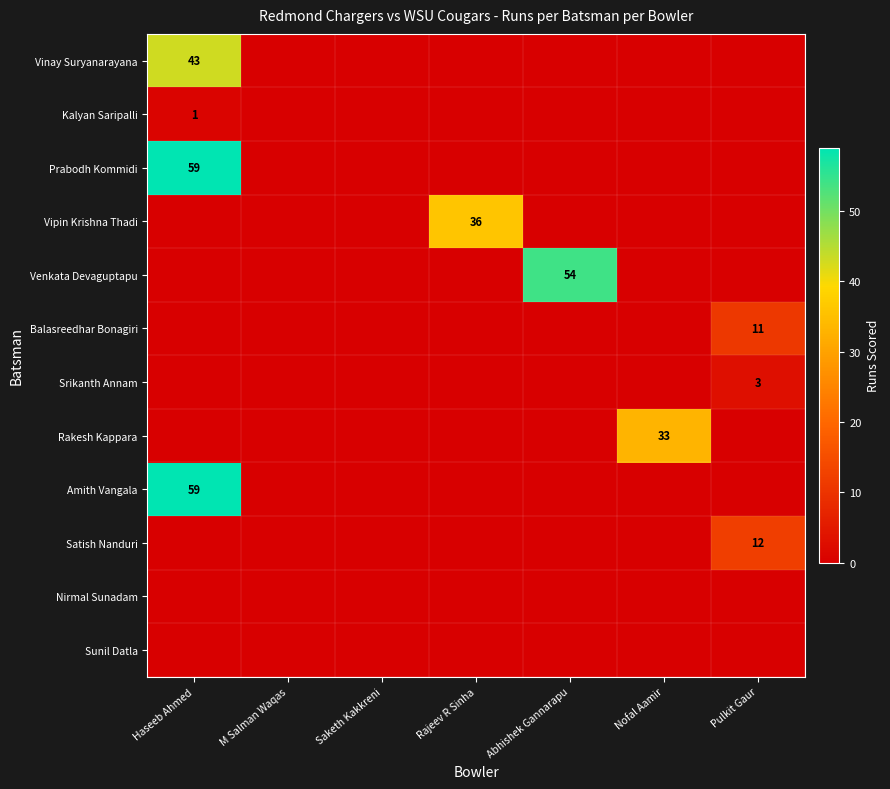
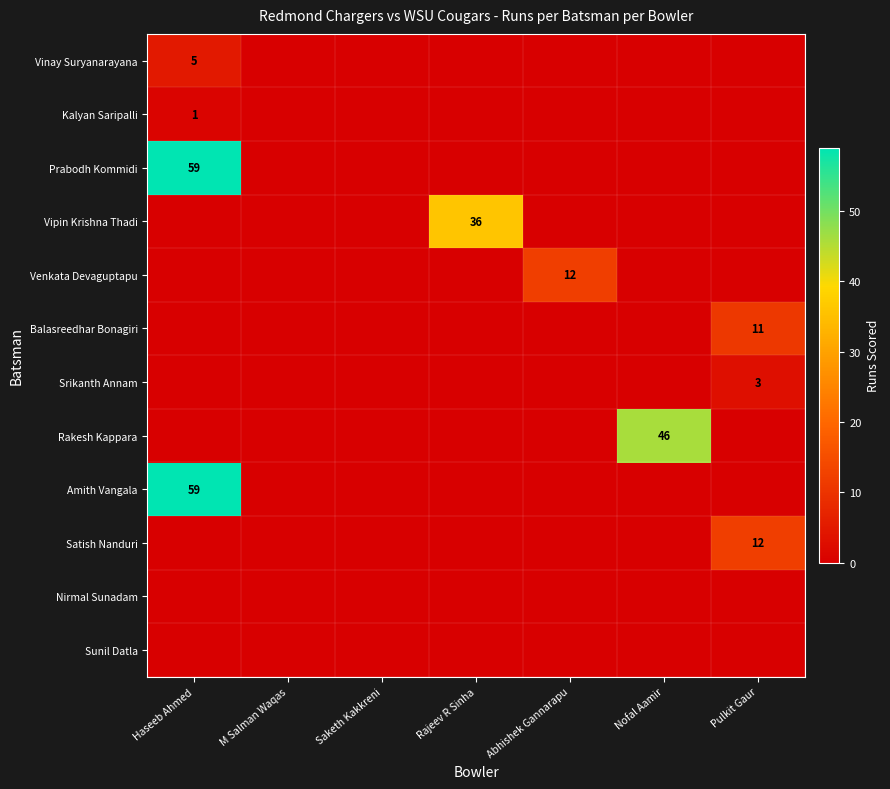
  {
    "Vinay Suryanarayana": {
-     "Haseeb Ahmed": 43
+     "Haseeb Ahmed": 5
    },
    "Kalyan Saripalli": {
      "Haseeb Ahmed": 1
    },
    "Prabodh Kommidi": {
      "Haseeb Ahmed": 59
    },
    "Vipin Krishna Thadi": {
      "Rajeev R Sinha": 36
    },
    "Venkata Devaguptapu": {
-     "Abhishek Gannarapu": 54
+     "Abhishek Gannarapu": 12
    },
    "Balasreedhar Bonagiri": {
      "Pulkit Gaur": 11
    },
    "Srikanth Annam": {
      "Pulkit Gaur": 3
    },
    "Rakesh Kappara": {
-     "Nofal Aamir": 33
+     "Nofal Aamir": 46
    },
    "Amith Vangala": {
      "Haseeb Ahmed": 59
    },
    "Satish Nanduri": {
      "Pulkit Gaur": 12
    }
  }
